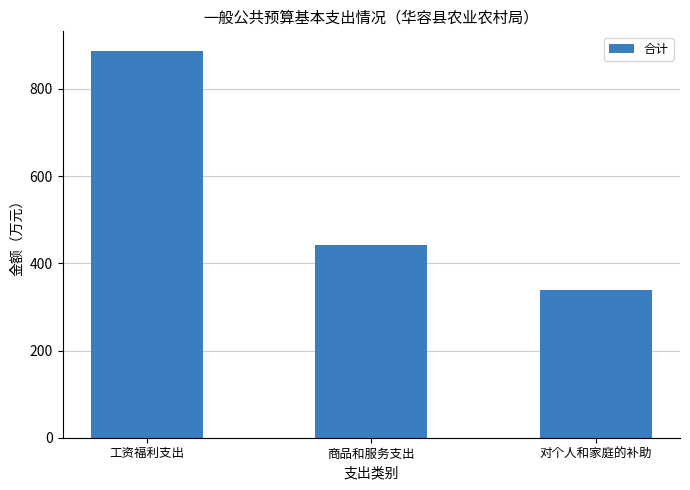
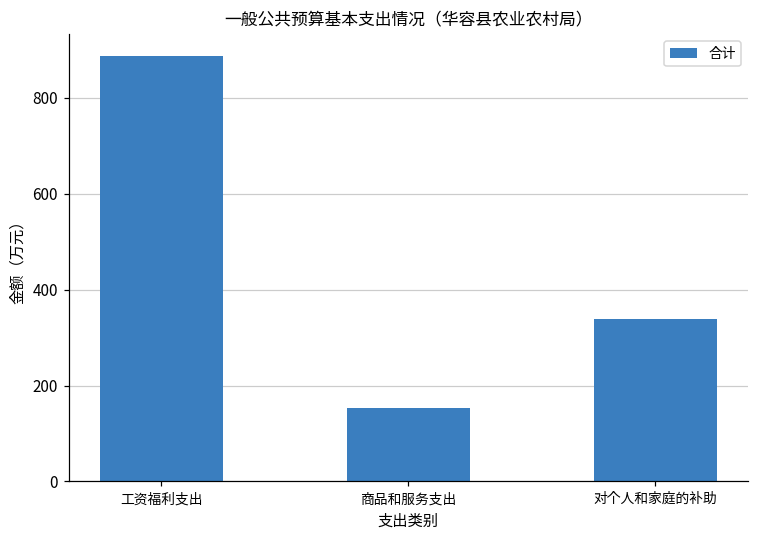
  {
    "工资福利支出": 890,
-   "商品和服务支出": 440,
+   "商品和服务支出": 150,
    "对个人和家庭的补助": 340
  }
